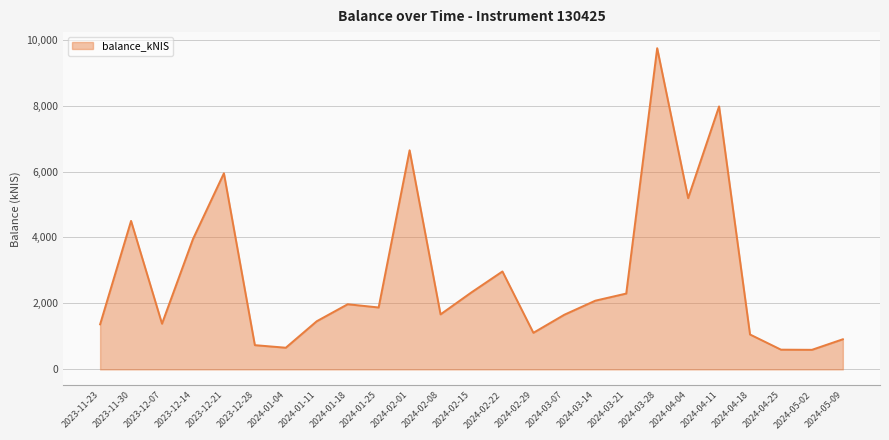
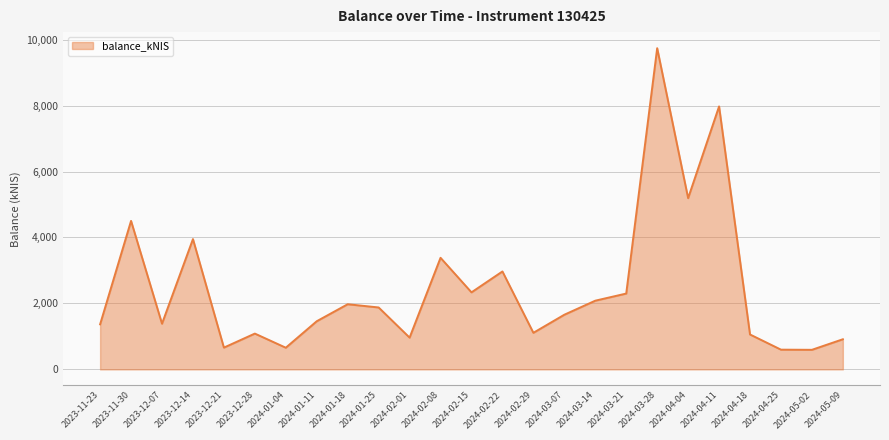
  {
    "2023-11-23": "1,400",
    "2023-11-30": "4,500",
    "2023-12-07": "1,400",
    "2023-12-14": "4,000",
-   "2023-12-21": "5,900",
-   "2023-12-28": "700",
+   "2023-12-21": "700",
+   "2023-12-28": "1,100",
    "2024-01-04": "700",
    "2024-01-11": "1,500",
    "2024-01-18": "2,000",
    "2024-01-25": "1,900",
-   "2024-02-01": "6,600",
-   "2024-02-08": "1,700",
+   "2024-02-01": "1,000",
+   "2024-02-08": "3,400",
    "2024-02-15": "2,300",
    "2024-02-22": "3,000",
    "2024-02-29": "1,100",
    "2024-03-07": "1,700",
    "2024-03-14": "2,100",
    "2024-03-21": "2,300",
    "2024-03-28": "9,700",
    "2024-04-04": "5,200",
    "2024-04-11": "8,000",
    "2024-04-18": "1,100",
    "2024-04-25": "600",
    "2024-05-02": "600",
    "2024-05-09": "900"
  }
